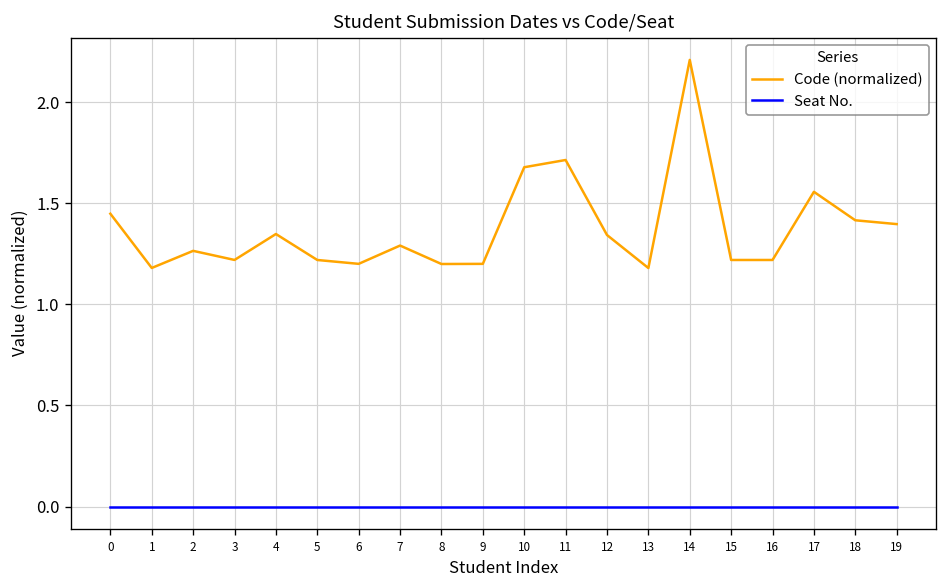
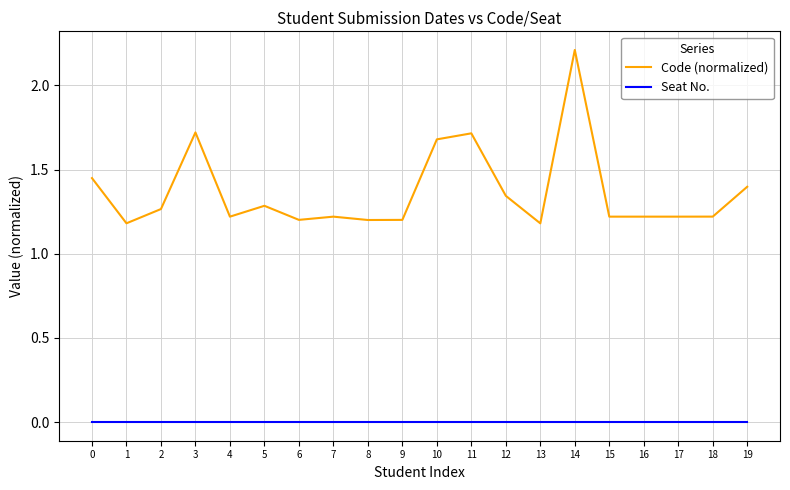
  {
    "Code (normalized)": {
      "0": 1.45,
      "1": 1.18,
      "2": 1.27,
-     "3": 1.22,
-     "4": 1.35,
-     "5": 1.22,
+     "3": 1.72,
+     "4": 1.22,
+     "5": 1.28,
      "6": 1.20,
-     "7": 1.29,
+     "7": 1.22,
      "8": 1.20,
      "9": 1.20,
      "10": 1.68,
      "11": 1.71,
      "12": 1.34,
      "13": 1.18,
      "14": 2.21,
      "15": 1.22,
      "16": 1.22,
-     "17": 1.56,
-     "18": 1.42,
+     "17": 1.22,
+     "18": 1.22,
      "19": 1.40
    },
    "Seat No.": {
      "0": 0.00,
      "1": 0.00,
      "2": 0.00,
      "3": 0.00,
      "4": 0.00,
      "5": 0.00,
      "6": 0.00,
      "7": 0.00,
      "8": 0.00,
      "9": 0.00,
      "10": 0.00,
      "11": 0.00,
      "12": 0.00,
      "13": 0.00,
      "14": 0.00,
      "15": 0.00,
      "16": 0.00,
      "17": 0.00,
      "18": 0.00,
      "19": 0.00
    }
  }
